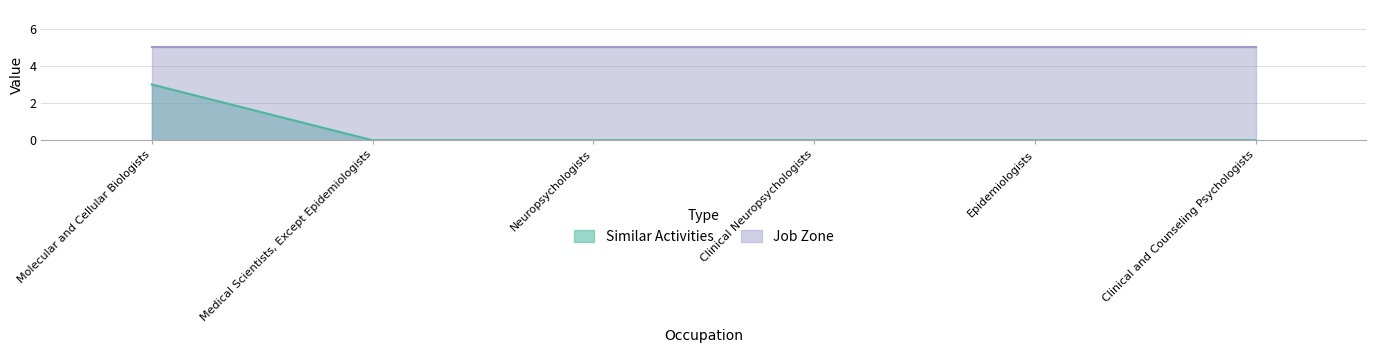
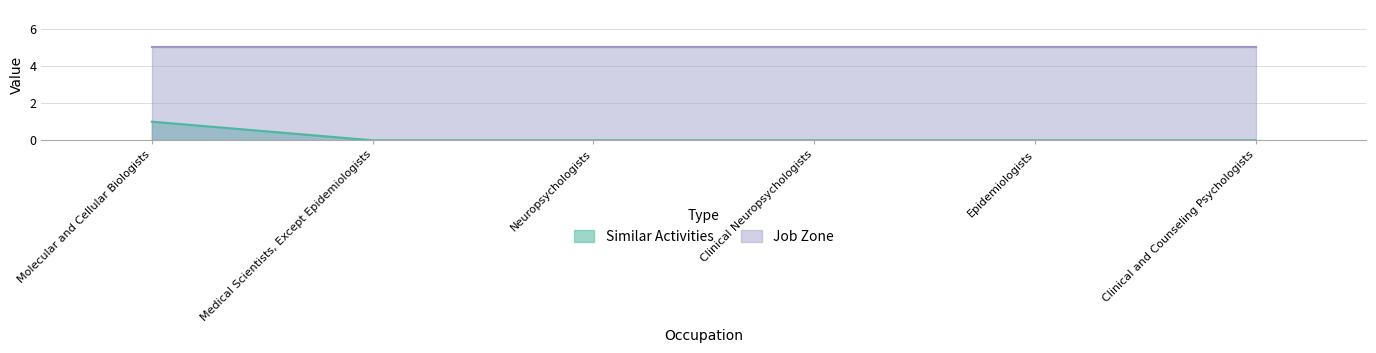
  {
    "Similar Activities": {
-     "Molecular and Cellular Biologists": 3,
+     "Molecular and Cellular Biologists": 1,
      "Medical Scientists, Except Epidemiologists": 0,
      "Neuropsychologists": 0,
      "Clinical Neuropsychologists": 0,
      "Epidemiologists": 0,
      "Clinical and Counseling Psychologists": 0
    },
    "Job Zone": {
      "Molecular and Cellular Biologists": 5,
      "Medical Scientists, Except Epidemiologists": 5,
      "Neuropsychologists": 5,
      "Clinical Neuropsychologists": 5,
      "Epidemiologists": 5,
      "Clinical and Counseling Psychologists": 5
    }
  }
